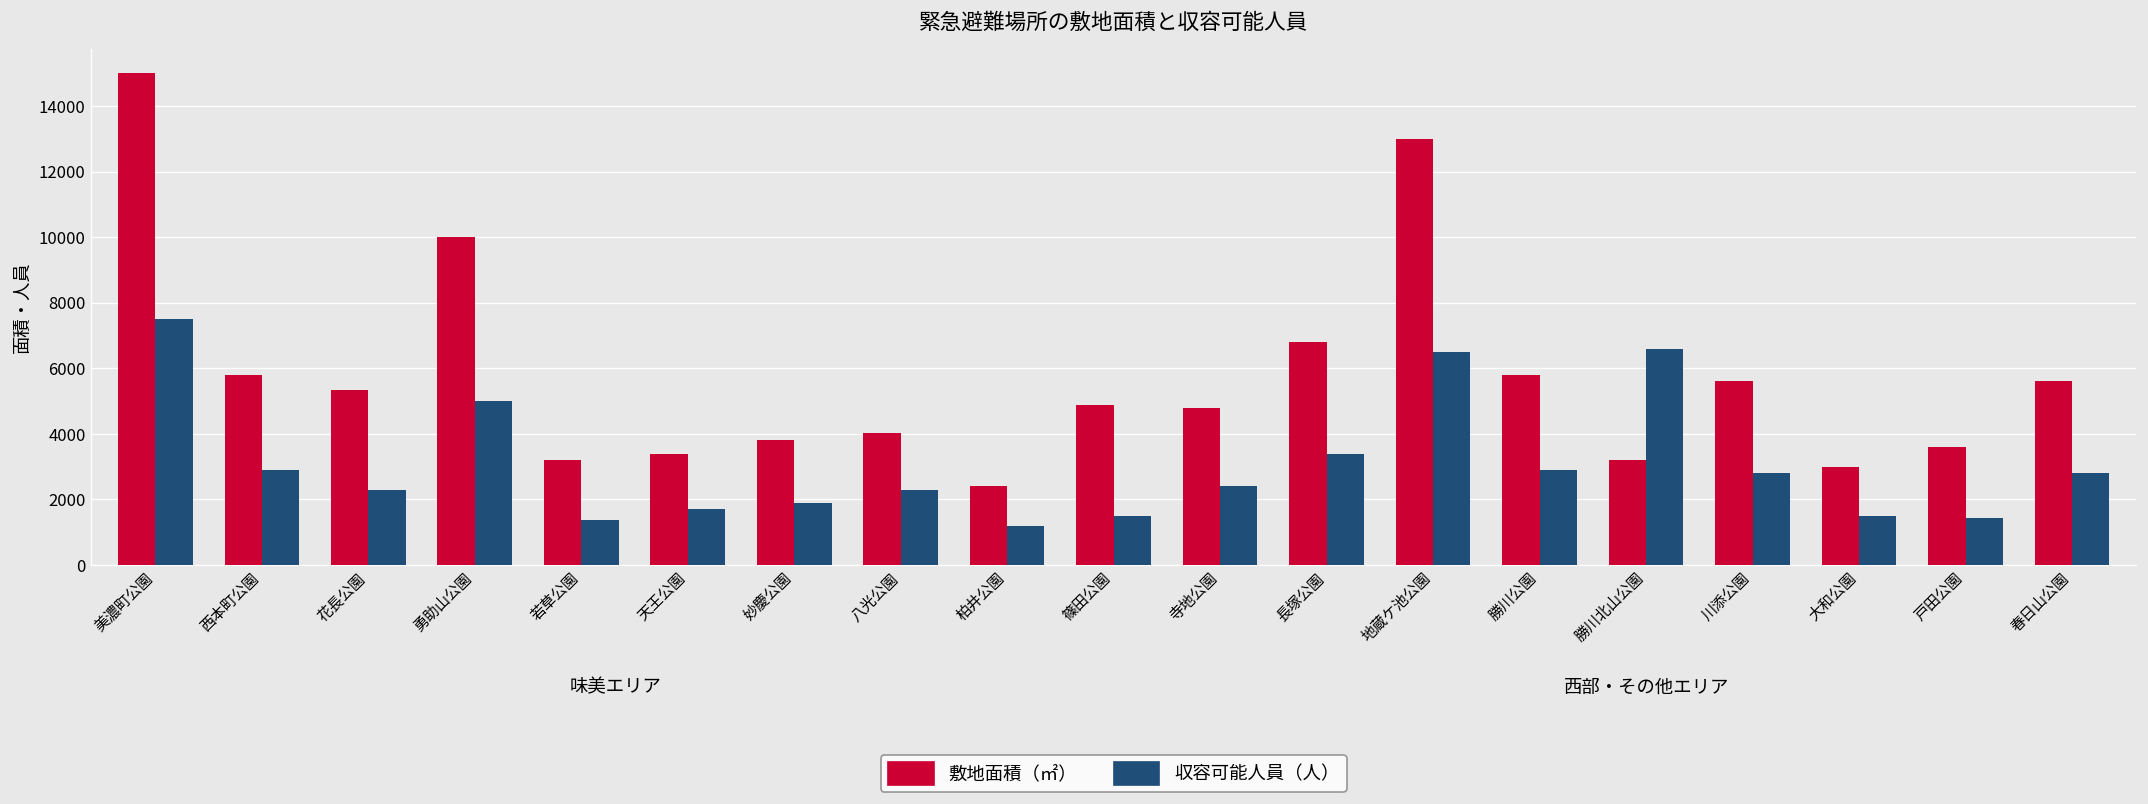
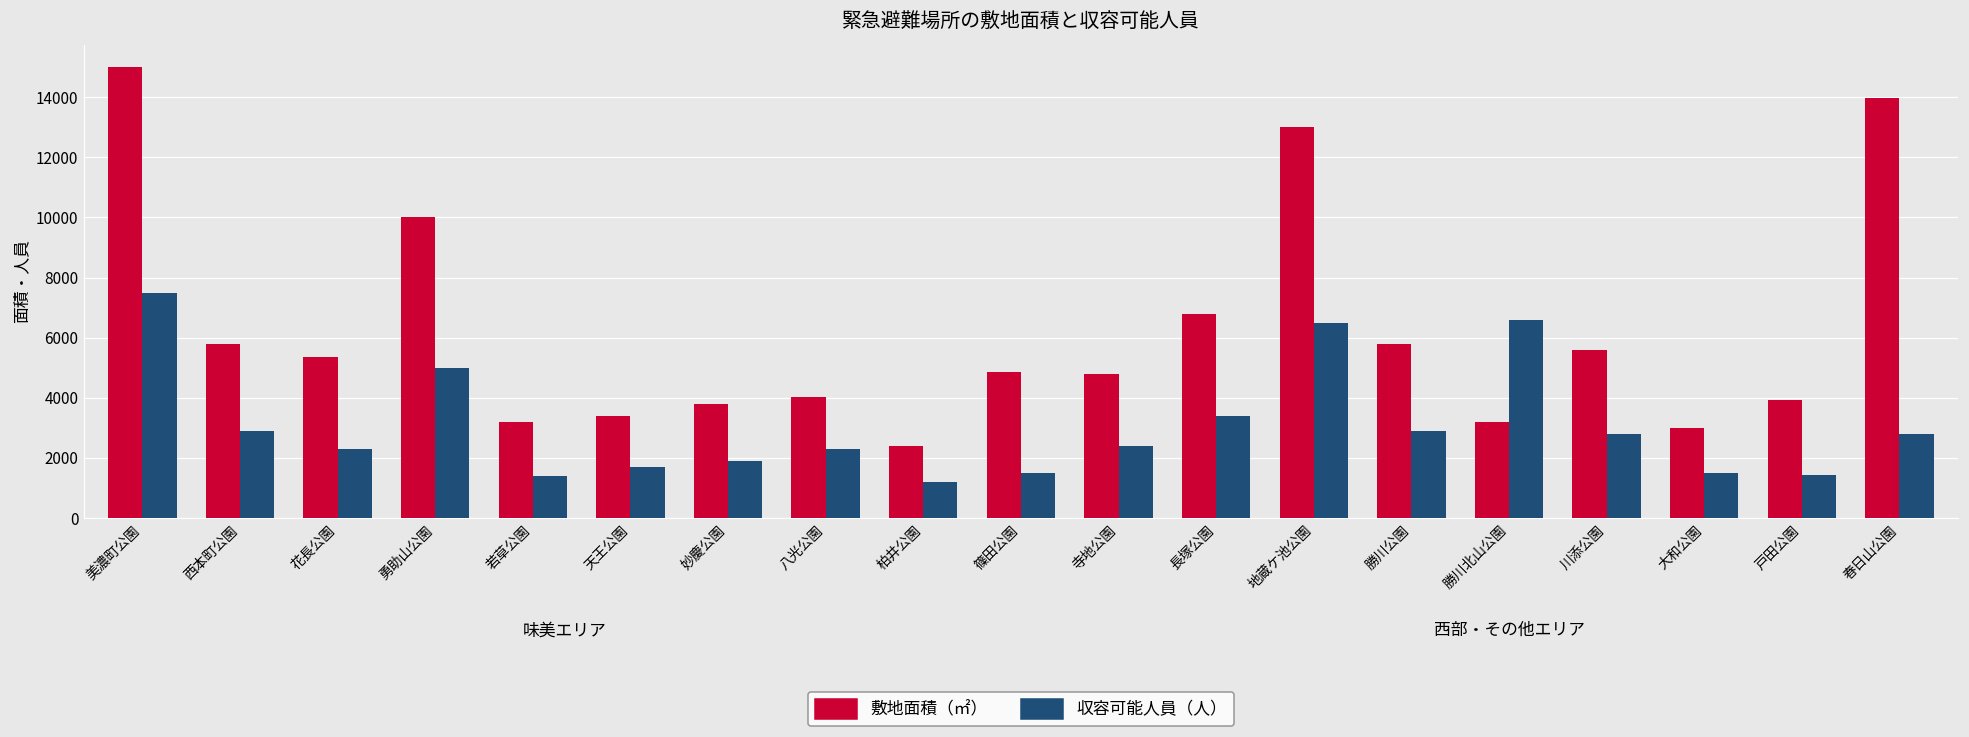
  {
    "敷地面積（㎡）": {
      "美濃町公園": 15000,
      "西本町公園": 5800,
      "花長公園": 5400,
      "勇助山公園": 10000,
      "若草公園": 3200,
      "天王公園": 3400,
      "妙慶公園": 3800,
      "八光公園": 4000,
      "柏井公園": 2400,
      "篠田公園": 4900,
      "寺地公園": 4800,
      "長塚公園": 6800,
      "地蔵ケ池公園": 13000,
      "勝川公園": 5800,
      "勝川北山公園": 3200,
      "川添公園": 5600,
      "大和公園": 3000,
-     "戸田公園": 3600,
-     "春日山公園": 5600
+     "戸田公園": 3900,
+     "春日山公園": 14000
    },
    "収容可能人員（人）": {
      "美濃町公園": 7500,
      "西本町公園": 2900,
      "花長公園": 2300,
      "勇助山公園": 5000,
      "若草公園": 1400,
      "天王公園": 1700,
      "妙慶公園": 1900,
      "八光公園": 2300,
      "柏井公園": 1200,
      "篠田公園": 1500,
      "寺地公園": 2400,
      "長塚公園": 3400,
      "地蔵ケ池公園": 6500,
      "勝川公園": 2900,
      "勝川北山公園": 6600,
      "川添公園": 2800,
      "大和公園": 1500,
      "戸田公園": 1400,
      "春日山公園": 2800
    }
  }
